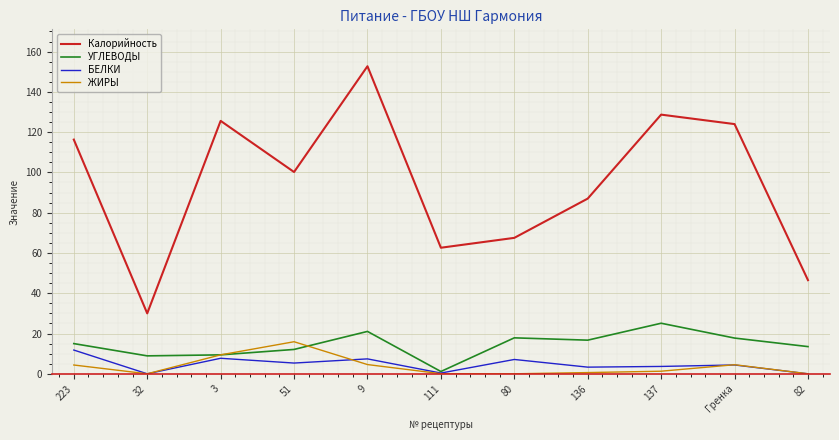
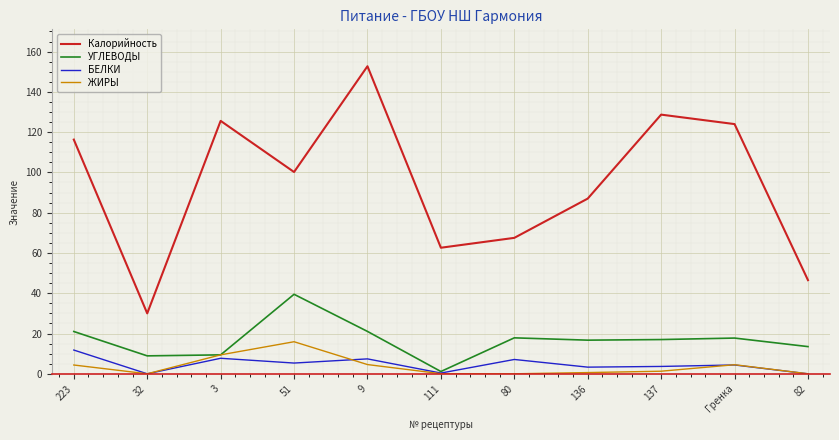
  {
    "Калорийность": {
      "223": 116,
      "32": 30,
      "3": 126,
      "51": 100,
      "9": 153,
      "111": 63,
      "80": 68,
      "136": 87,
      "137": 129,
      "Гренка": 124,
      "82": 47
    },
    "УГЛЕВОДЫ": {
-     "223": 15,
+     "223": 21,
      "32": 9,
-     "51": 12,
+     "51": 39,
      "9": 21,
      "80": 18,
      "136": 17,
-     "137": 25,
+     "137": 17,
      "Гренка": 18,
      "82": 14
    },
    "БЕЛКИ": {
      "223": 12,
      "3": 8,
      "51": 5,
      "9": 7,
      "80": 7,
      "136": 3,
      "137": 4
    },
    "ЖИРЫ": {
      "223": 4,
      "51": 16,
      "9": 5,
      "80": 0,
      "136": 1,
      "137": 1
    }
  }
